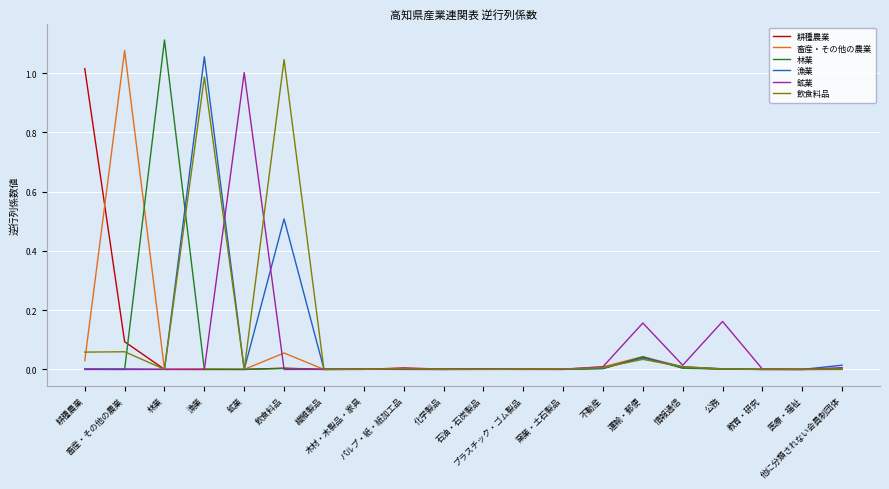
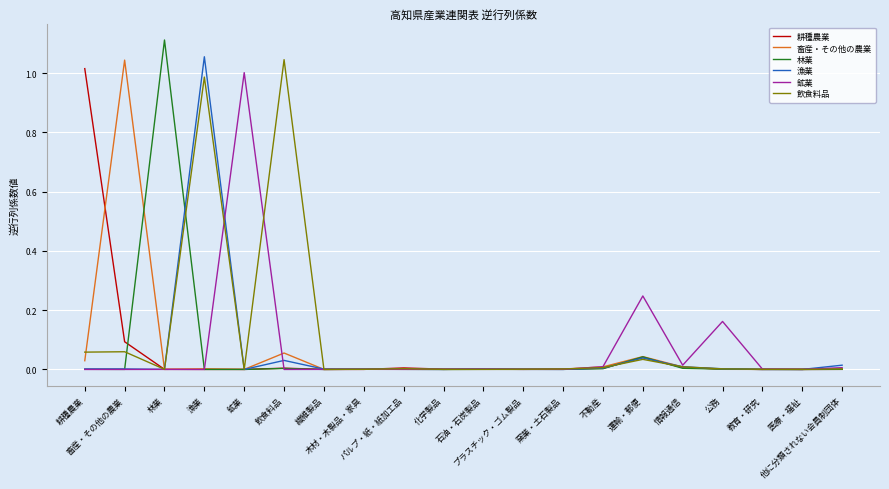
  {
    "耕種農業": {
      "耕種農業": 1.01,
      "畜産・その他の農業": 0.09
    },
    "畜産・その他の農業": {
      "耕種農業": 0.03,
-     "畜産・その他の農業": 1.08,
+     "畜産・その他の農業": 1.04,
      "飲食料品": 0.06
    },
    "林業": {
      "林業": 1.11
    },
    "漁業": {
      "漁業": 1.05,
-     "飲食料品": 0.51
+     "飲食料品": 0.03
    },
    "鉱業": {
      "鉱業": 1.00,
-     "運輸・郵便": 0.16,
+     "運輸・郵便": 0.25,
      "公務": 0.16
    },
    "飲食料品": {
      "耕種農業": 0.06,
      "畜産・その他の農業": 0.06,
      "漁業": 0.99,
      "飲食料品": 1.05
    }
  }
